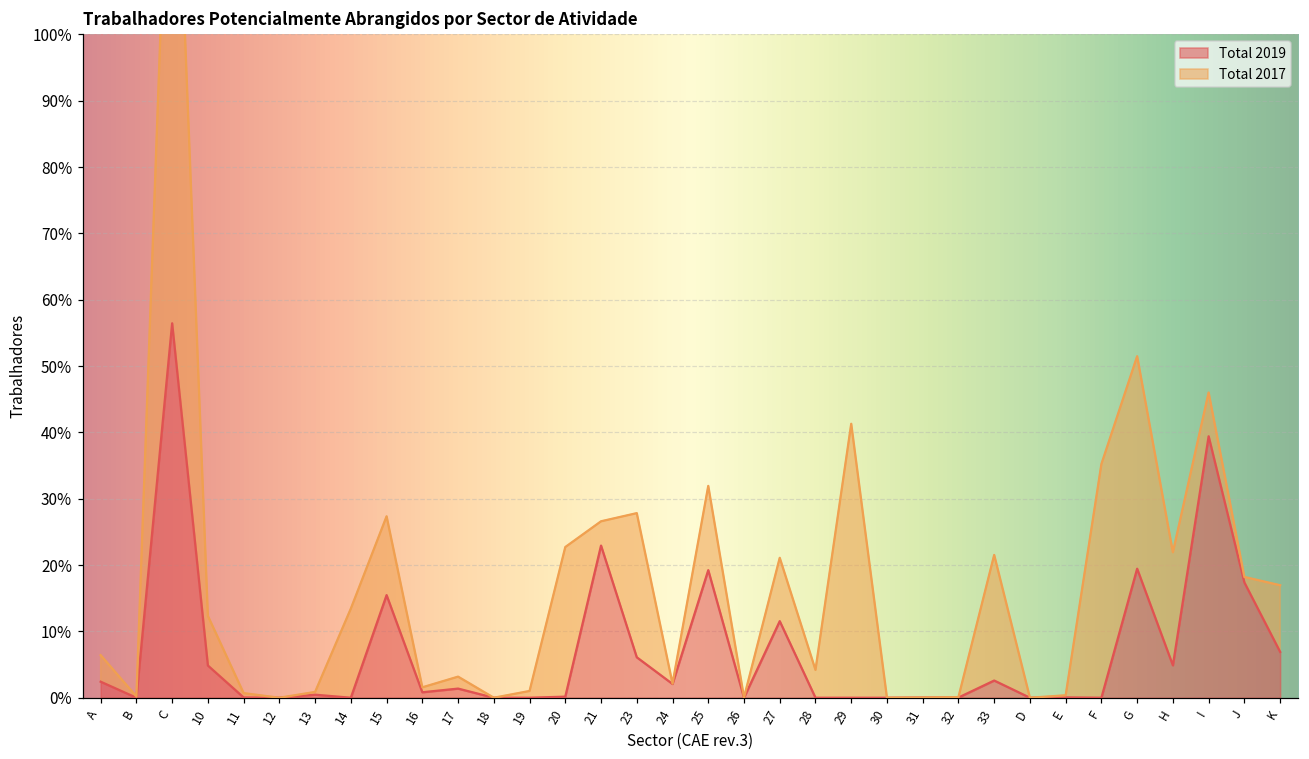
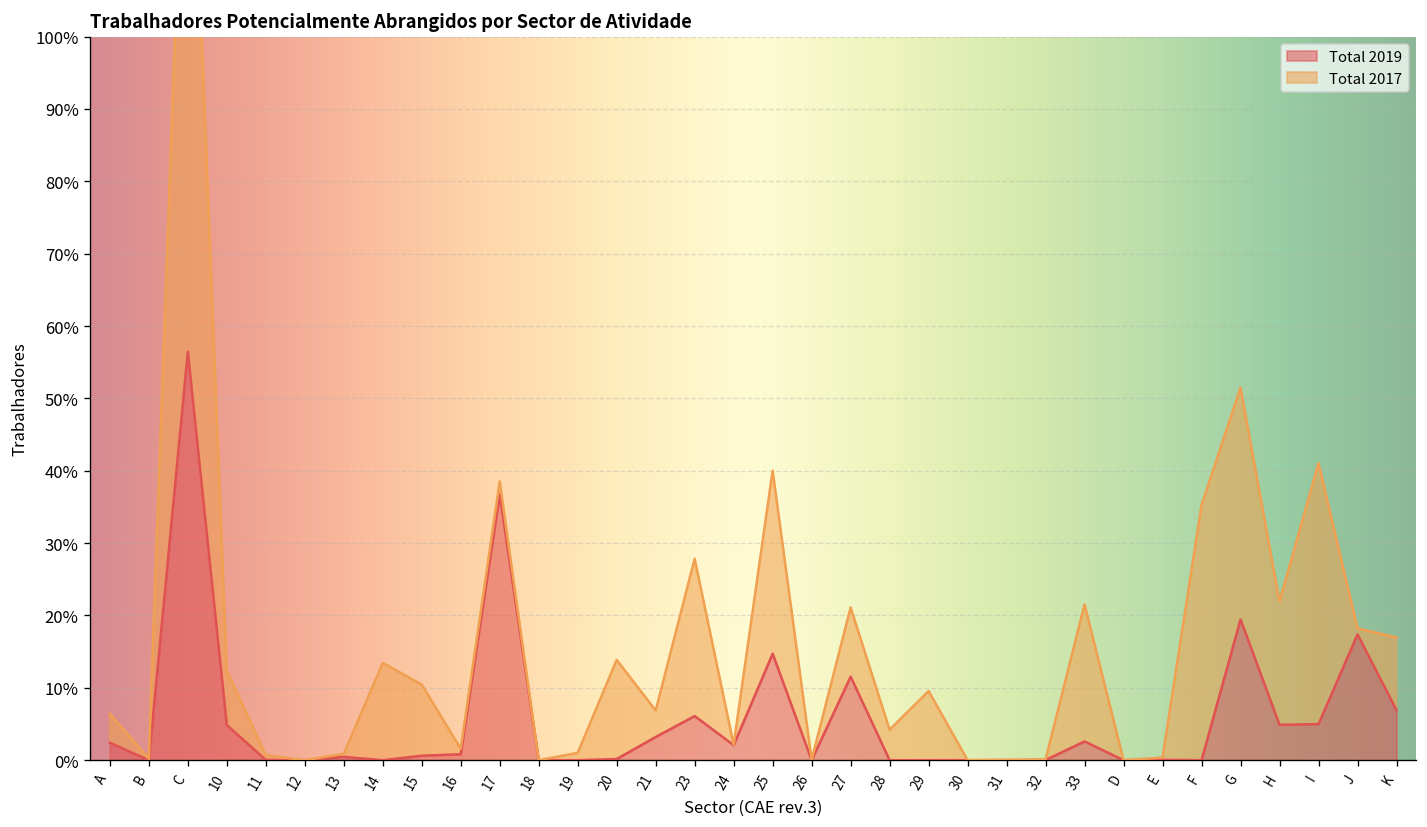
  {
    "Total 2019": {
      "A": "2%",
      "C": "56%",
      "10": "5%",
      "11": "0%",
      "13": "0%",
      "14": "0%",
-     "15": "15%",
+     "15": "1%",
      "16": "1%",
-     "17": "1%",
+     "17": "37%",
      "19": "0%",
      "20": "0%",
-     "21": "23%",
+     "21": "3%",
      "23": "6%",
-     "25": "19%",
+     "25": "15%",
      "27": "12%",
      "28": "0%",
      "29": "0%",
      "33": "3%",
      "F": "0%",
      "G": "19%",
      "H": "5%",
-     "I": "39%",
+     "I": "5%",
      "J": "17%",
      "K": "7%"
    },
    "Total 2017": {
      "A": "4%",
      "10": "7%",
      "11": "1%",
      "13": "0%",
      "14": "13%",
-     "15": "12%",
+     "15": "10%",
      "16": "1%",
      "17": "2%",
      "19": "1%",
-     "20": "23%",
+     "20": "14%",
      "21": "4%",
      "23": "22%",
-     "25": "13%",
+     "25": "25%",
      "27": "10%",
      "28": "4%",
-     "29": "41%",
+     "29": "10%",
      "33": "19%",
      "F": "35%",
      "G": "32%",
      "H": "17%",
-     "I": "7%",
+     "I": "36%",
      "J": "1%",
      "K": "10%"
    }
  }
